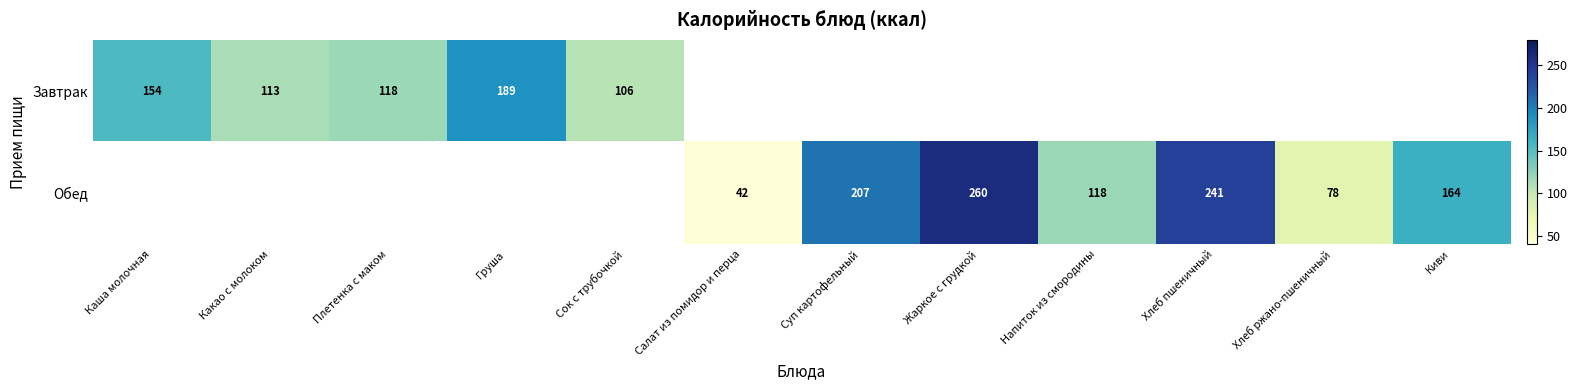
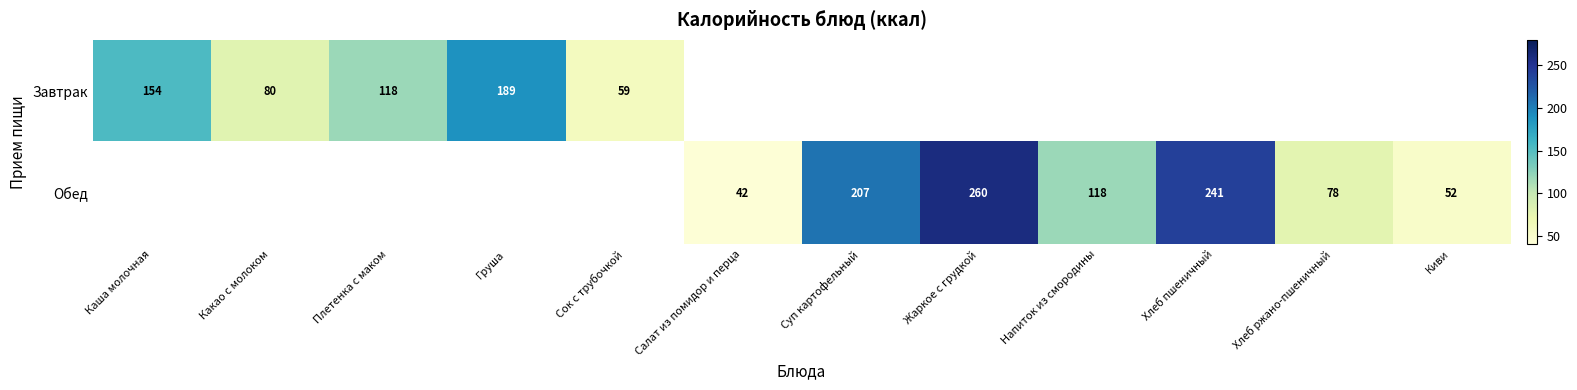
  {
    "Завтрак": {
      "Каша молочная": 154,
-     "Какао с молоком": 113,
+     "Какао с молоком": 80,
      "Плетенка с маком": 118,
      "Груша": 189,
-     "Сок с трубочкой": 106
+     "Сок с трубочкой": 59
    },
    "Обед": {
      "Салат из помидор и перца": 42,
      "Суп картофельный": 207,
      "Жаркое с грудкой": 260,
      "Напиток из смородины": 118,
      "Хлеб пшеничный": 241,
      "Хлеб ржано-пшеничный": 78,
-     "Киви": 164
+     "Киви": 52
    }
  }
